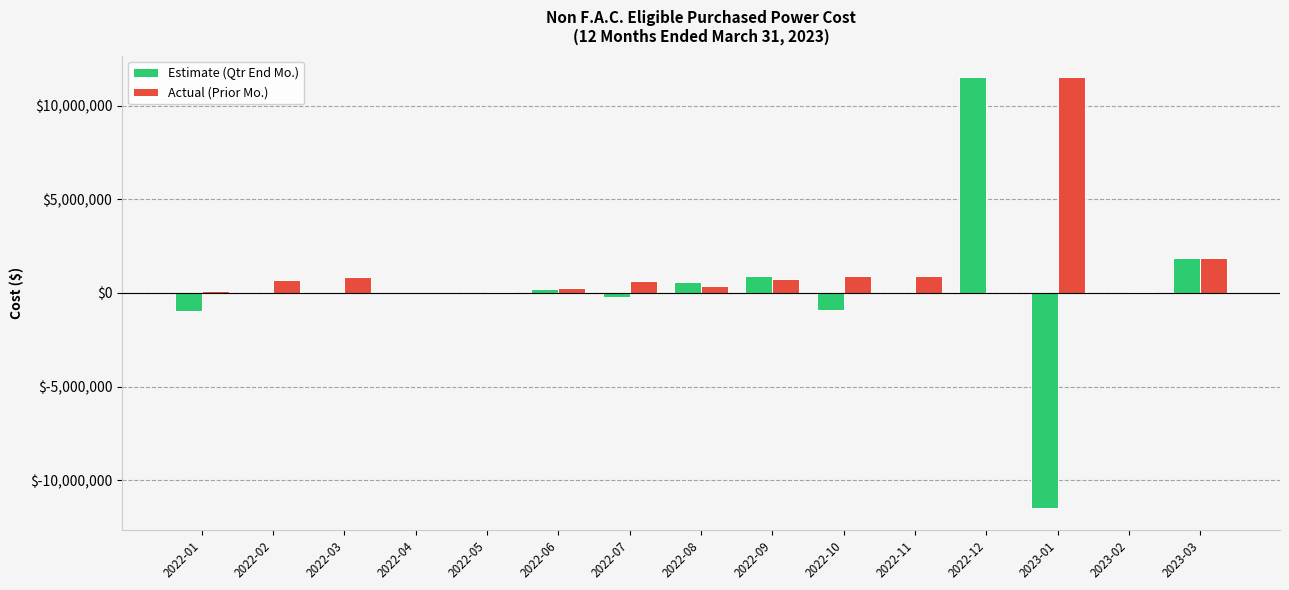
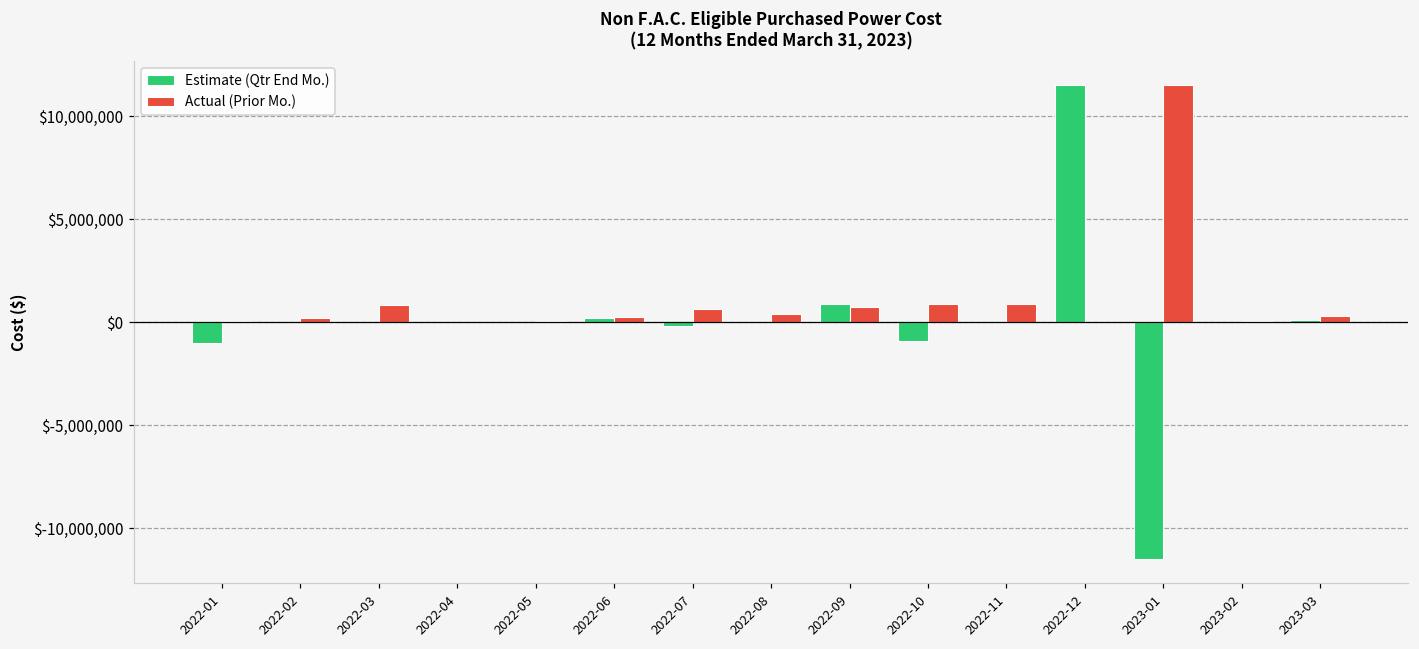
  {
    "Estimate (Qtr End Mo.)": {
      "2022-01": "$-1,000,000",
      "2022-02": "$0",
      "2022-03": "$0",
      "2022-04": "$0",
      "2022-05": "$0",
      "2022-06": "$200,000",
      "2022-07": "$-200,000",
-     "2022-08": "$600,000",
+     "2022-08": "$0",
      "2022-09": "$900,000",
      "2022-10": "$-900,000",
      "2022-11": "$0",
      "2022-12": "$11,500,000",
      "2023-01": "$-11,500,000",
      "2023-02": "$0",
-     "2023-03": "$1,800,000"
+     "2023-03": "$100,000"
    },
    "Actual (Prior Mo.)": {
-     "2022-02": "$700,000",
+     "2022-02": "$200,000",
      "2022-03": "$800,000",
      "2022-04": "$0",
      "2022-06": "$300,000",
      "2022-07": "$600,000",
      "2022-08": "$400,000",
      "2022-09": "$700,000",
      "2022-10": "$900,000",
      "2022-11": "$900,000",
      "2022-12": "$0",
      "2023-01": "$11,500,000",
-     "2023-03": "$1,900,000"
+     "2023-03": "$300,000"
    }
  }
